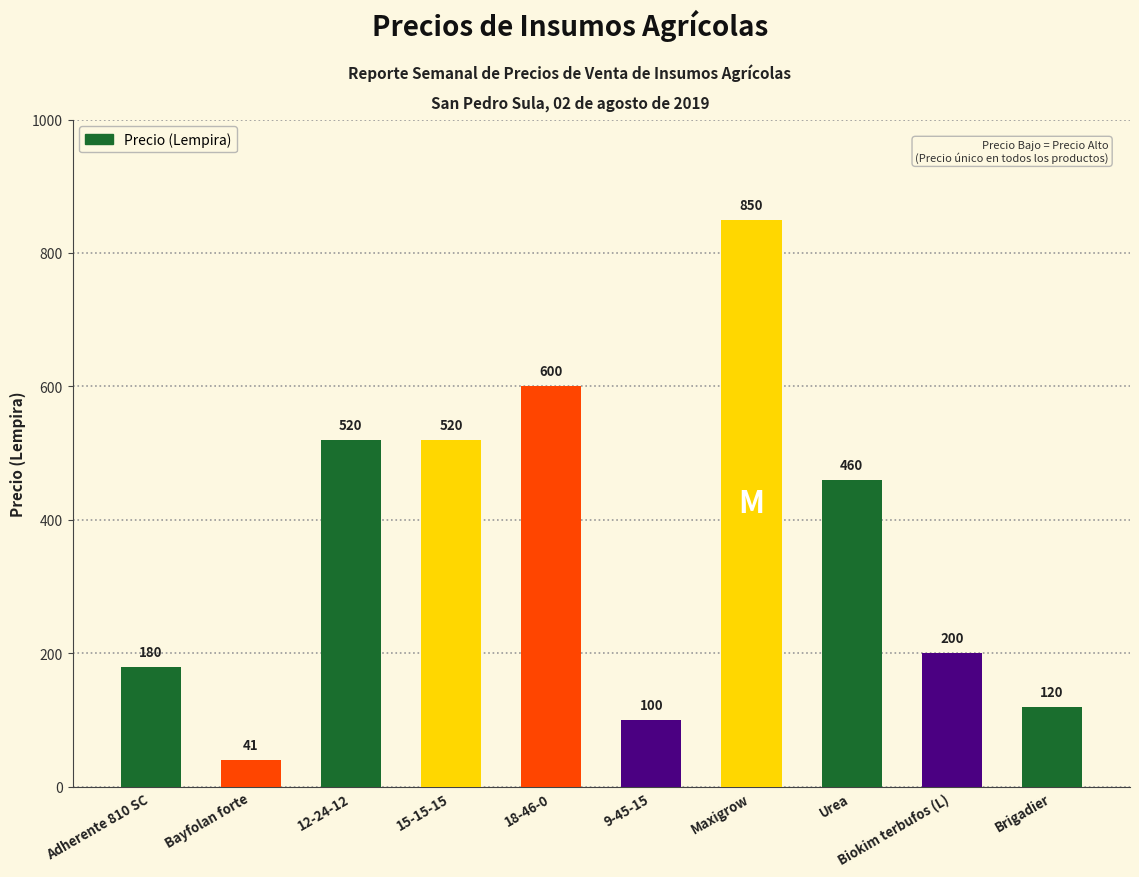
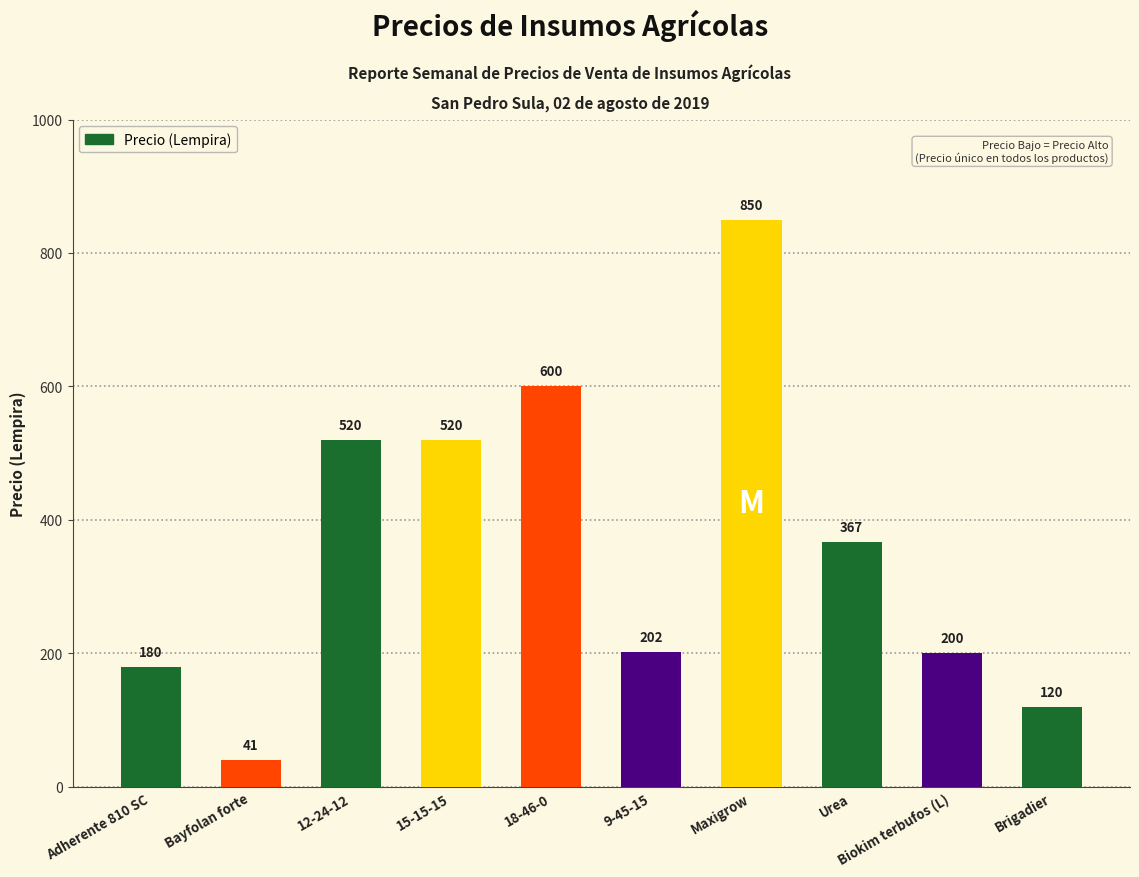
  {
    "Adherente 810 SC": 180,
    "Bayfolan forte": 41,
    "12-24-12": 520,
    "15-15-15": 520,
    "18-46-0": 600,
-   "9-45-15": 100,
+   "9-45-15": 202,
    "Maxigrow": 850,
-   "Urea": 460,
+   "Urea": 367,
    "Biokim terbufos (L)": 200,
    "Brigadier": 120
  }
